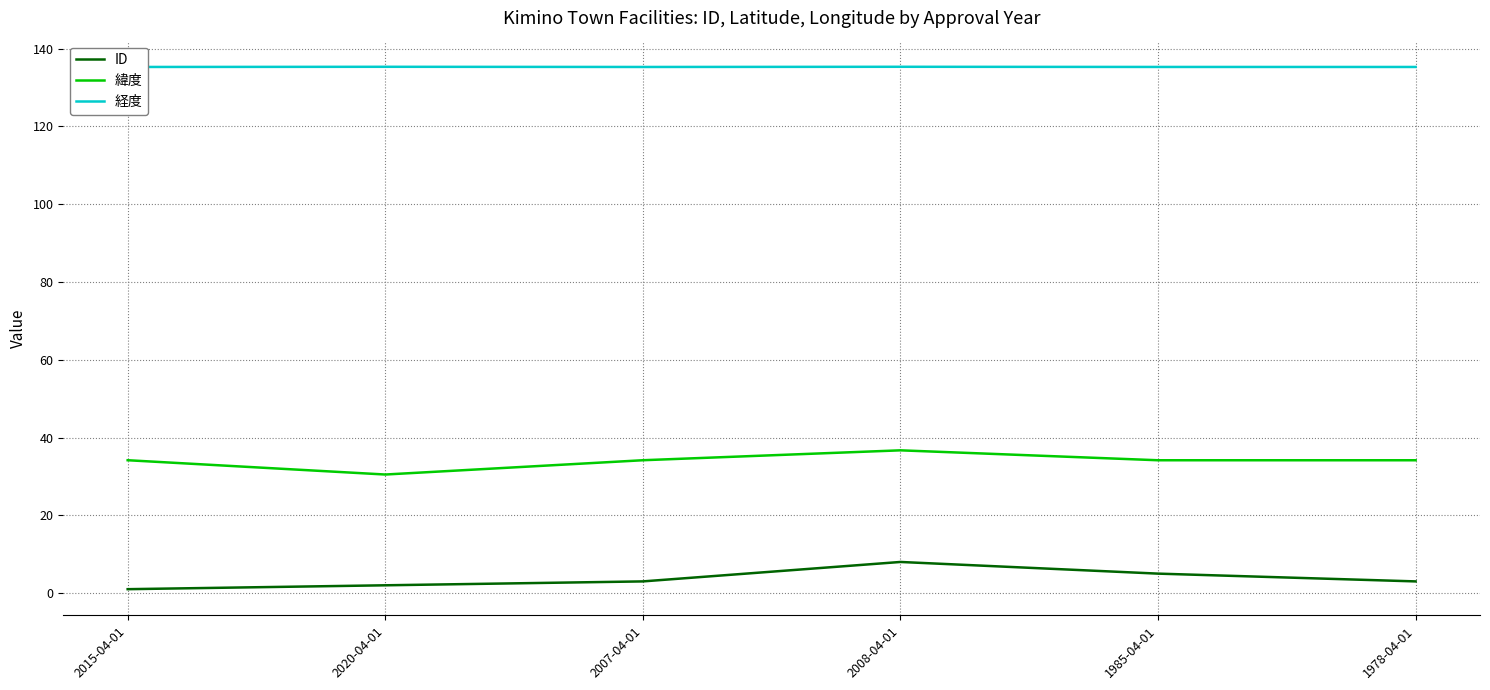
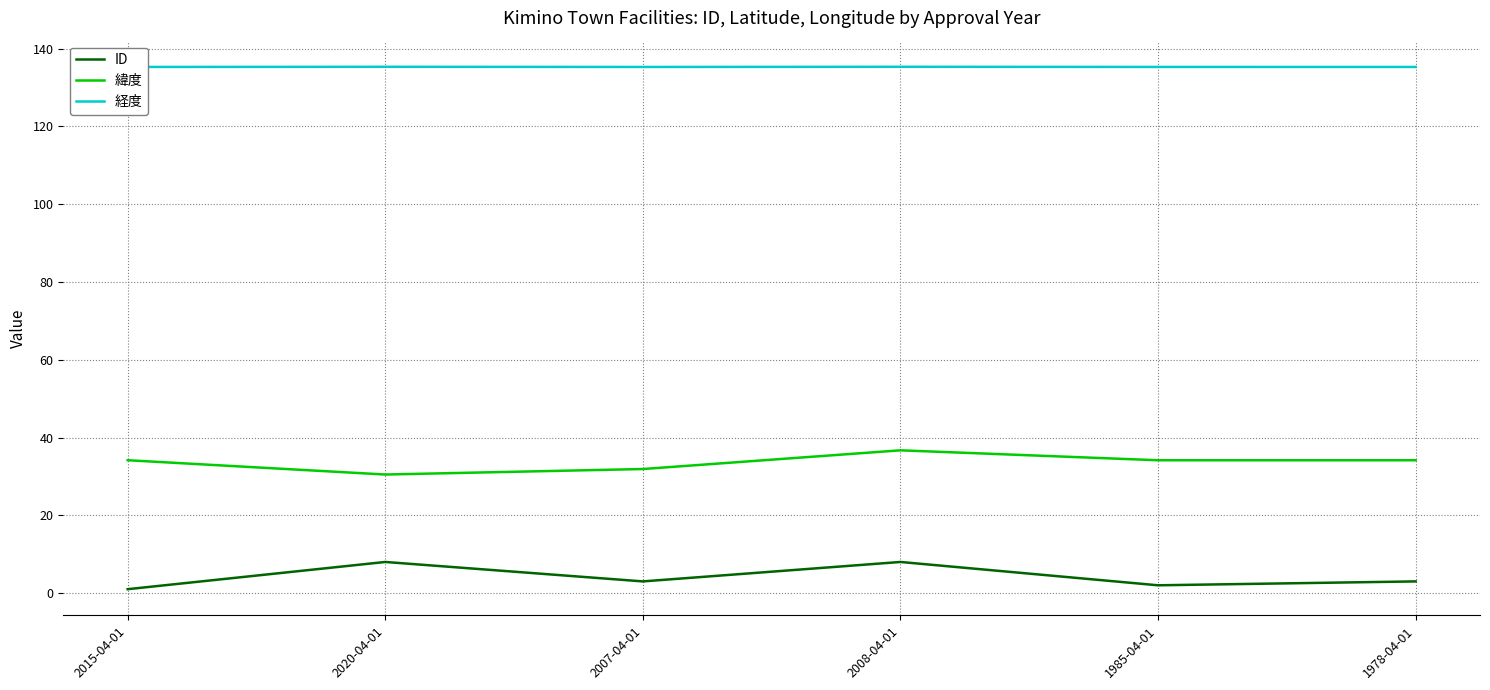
  {
    "ID": {
      "2015-04-01": 1,
-     "2020-04-01": 2,
+     "2020-04-01": 8,
      "2007-04-01": 3,
      "2008-04-01": 8,
-     "1985-04-01": 5,
+     "1985-04-01": 2,
      "1978-04-01": 3
    },
    "緯度": {
      "2015-04-01": 34,
      "2020-04-01": 30,
-     "2007-04-01": 34,
+     "2007-04-01": 32,
      "2008-04-01": 37,
      "1985-04-01": 34,
      "1978-04-01": 34
    },
    "経度": {
      "2020-04-01": 135,
      "2007-04-01": 135,
      "2008-04-01": 135,
      "1985-04-01": 135,
      "1978-04-01": 135
    }
  }
